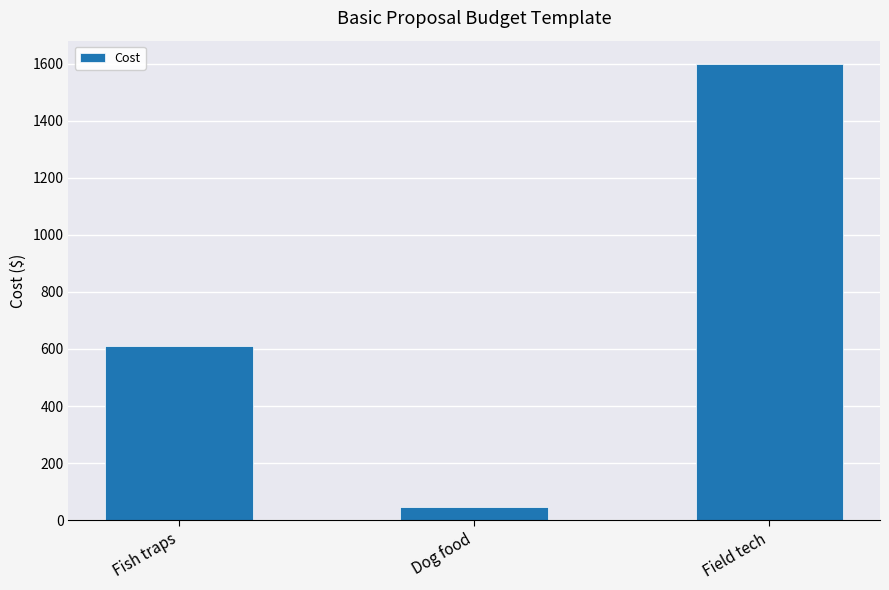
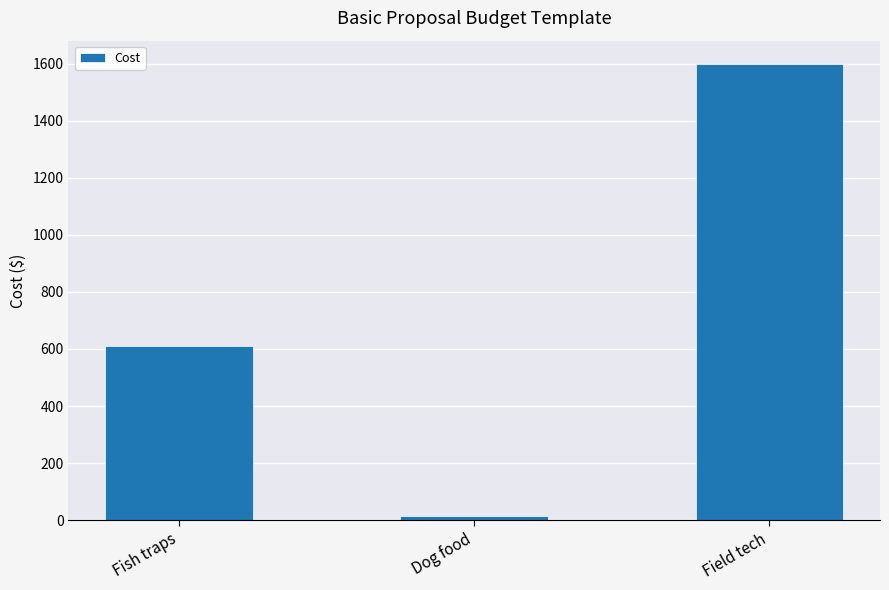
  {
    "Fish traps": 610,
-   "Dog food": 50,
+   "Dog food": 20,
    "Field tech": 1600
  }
